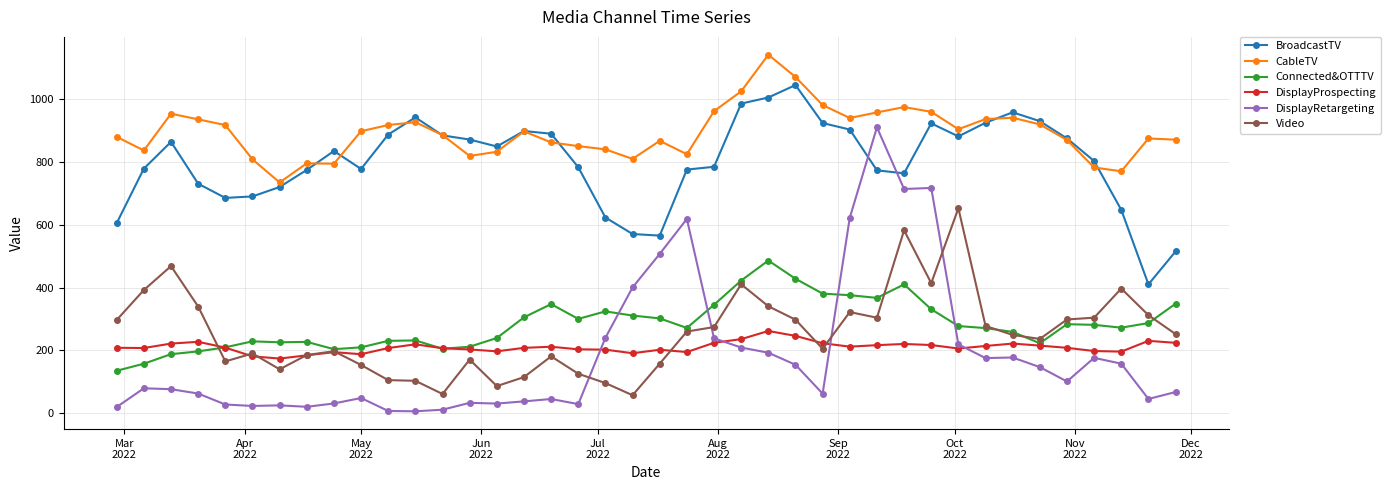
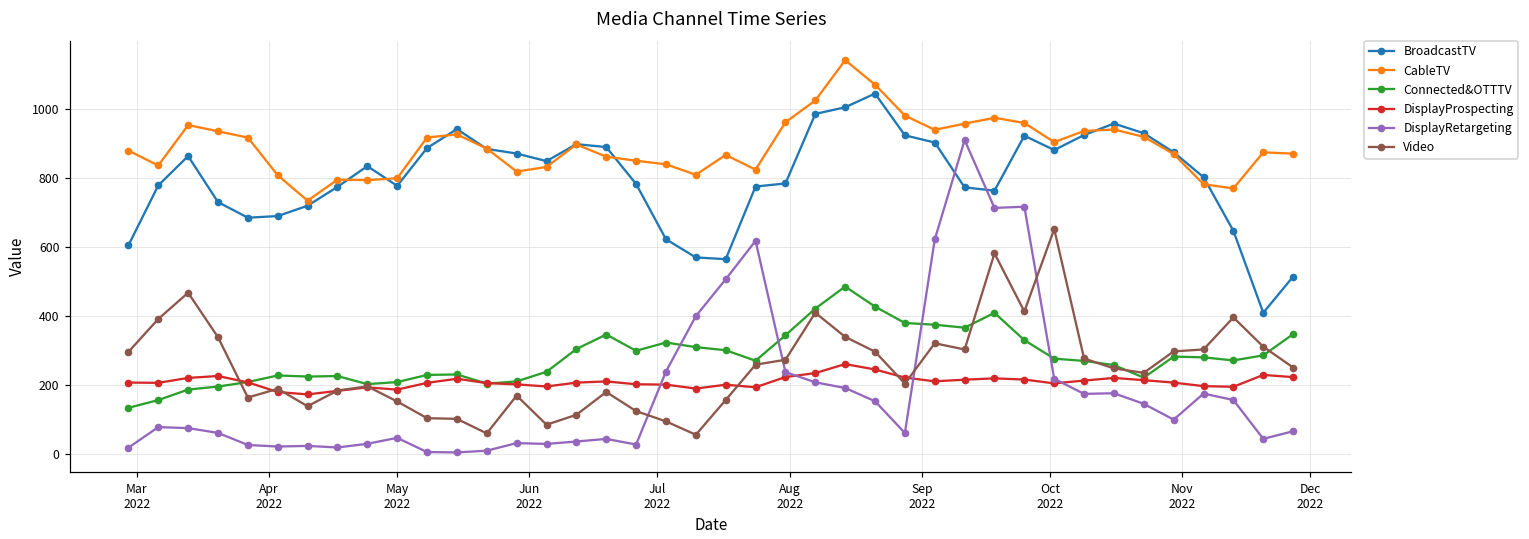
  {
    "BroadcastTV": {
      "May 2022": 780
    },
    "CableTV": {
-     "May 2022": 900
+     "May 2022": 800
    },
    "Connected&OTTTV": {
      "May 2022": 210
    },
    "DisplayProspecting": {
      "May 2022": 190
    },
    "DisplayRetargeting": {
      "May 2022": 50
    },
    "Video": {
      "May 2022": 150
    }
  }
